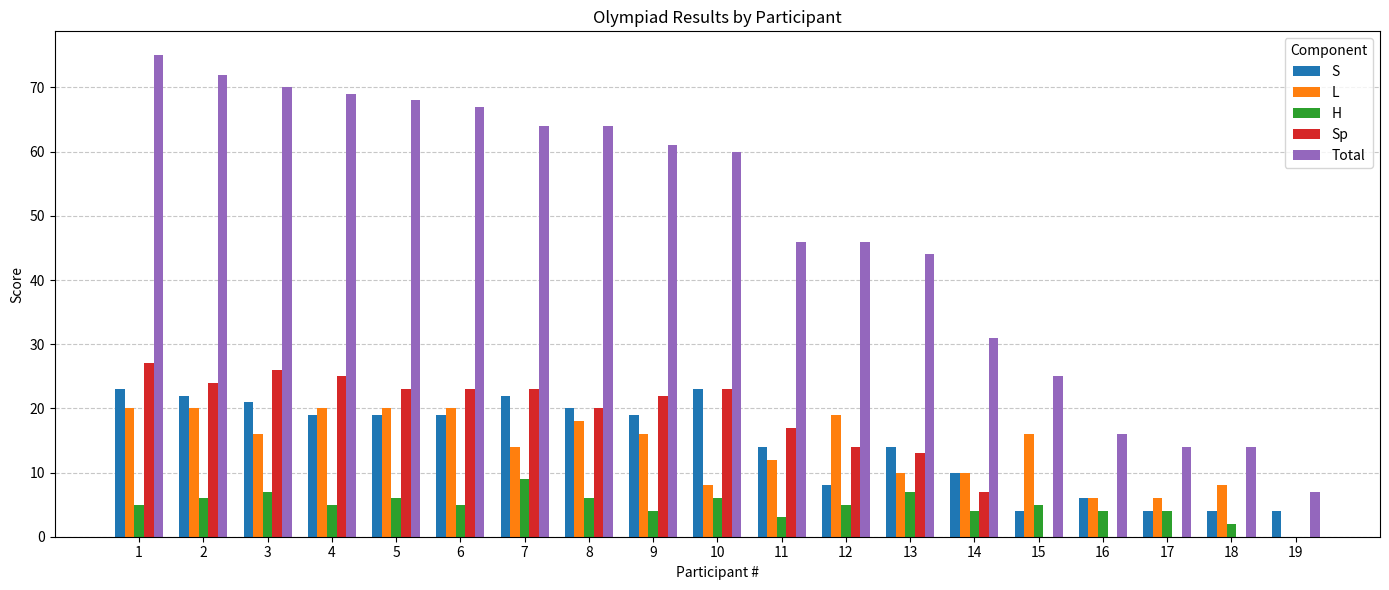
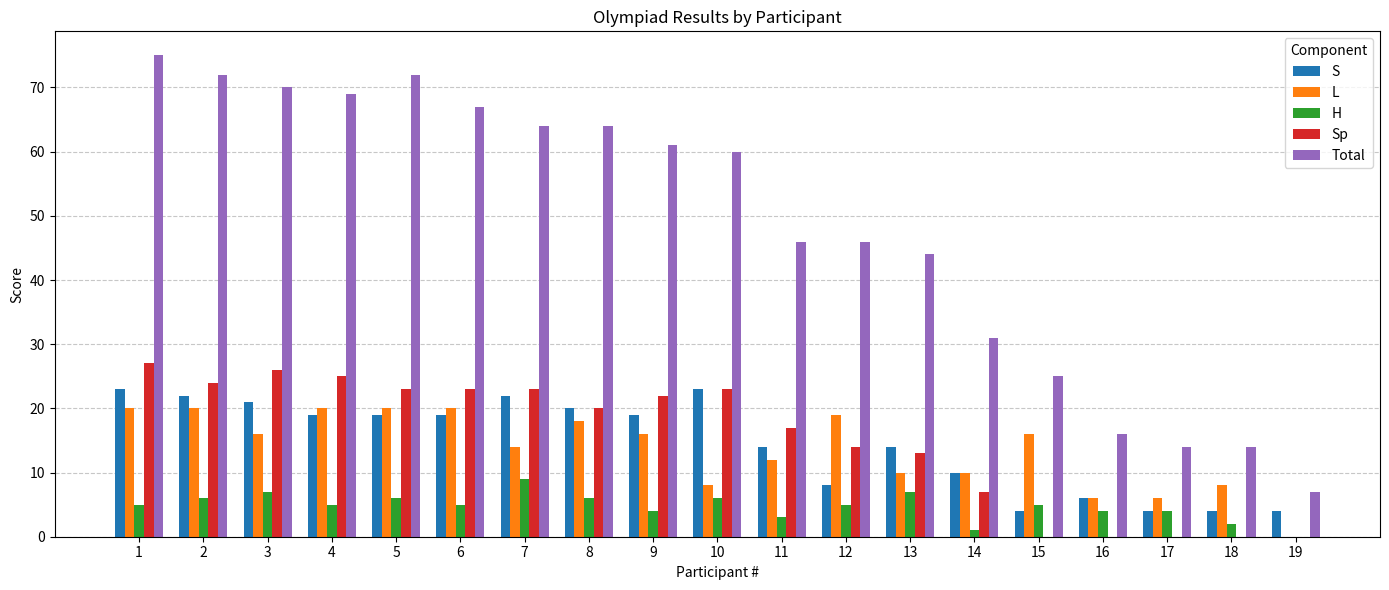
  {
    "S": {
      "1": 23,
      "2": 22,
      "3": 21,
      "4": 19,
      "5": 19,
      "6": 19,
      "7": 22,
      "8": 20,
      "9": 19,
      "10": 23,
      "11": 14,
      "12": 8,
      "13": 14,
      "14": 10,
      "15": 4,
      "16": 6,
      "17": 4,
      "18": 4,
      "19": 4
    },
    "L": {
      "1": 20,
      "2": 20,
      "3": 16,
      "4": 20,
      "5": 20,
      "6": 20,
      "7": 14,
      "8": 18,
      "9": 16,
      "10": 8,
      "11": 12,
      "12": 19,
      "13": 10,
      "14": 10,
      "15": 16,
      "16": 6,
      "17": 6,
      "18": 8,
      "19": 0
    },
    "H": {
      "1": 5,
      "2": 6,
      "3": 7,
      "4": 5,
      "5": 6,
      "6": 5,
      "7": 9,
      "8": 6,
      "9": 4,
      "10": 6,
      "11": 3,
      "12": 5,
      "13": 7,
-     "14": 4,
+     "14": 1,
      "15": 5,
      "16": 4,
      "17": 4,
      "18": 2,
      "19": 0
    },
    "Sp": {
      "1": 27,
      "2": 24,
      "3": 26,
      "4": 25,
      "5": 23,
      "6": 23,
      "7": 23,
      "8": 20,
      "9": 22,
      "10": 23,
      "11": 17,
      "12": 14,
      "13": 13,
      "14": 7,
      "15": 0,
      "16": 0,
      "17": 0,
      "18": 0,
      "19": 0
    },
    "Total": {
      "1": 75,
      "2": 72,
      "3": 70,
      "4": 69,
-     "5": 68,
+     "5": 72,
      "6": 67,
      "7": 64,
      "8": 64,
      "9": 61,
      "10": 60,
      "11": 46,
      "12": 46,
      "13": 44,
      "14": 31,
      "15": 25,
      "16": 16,
      "17": 14,
      "18": 14,
      "19": 7
    }
  }
